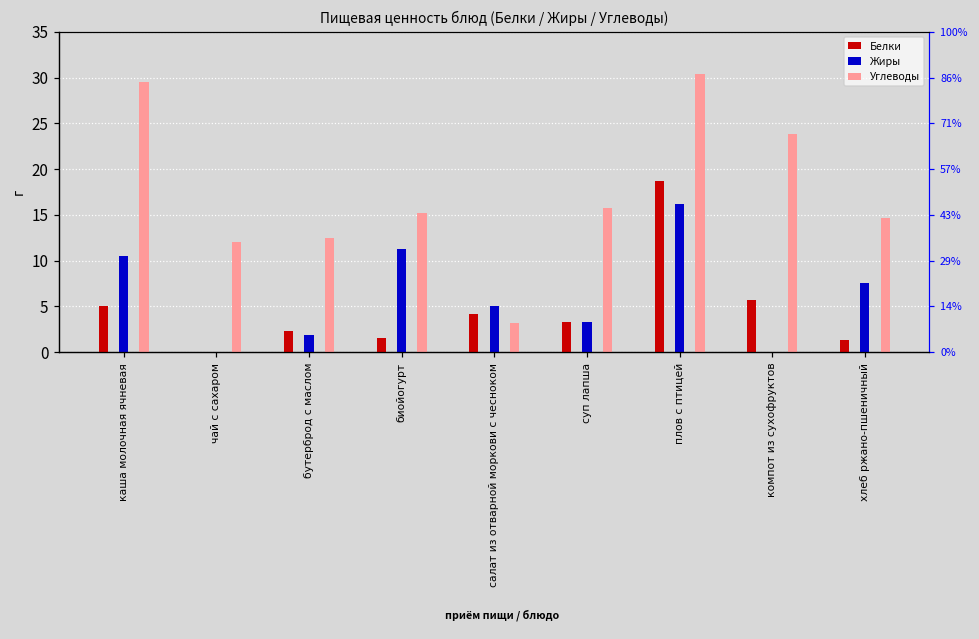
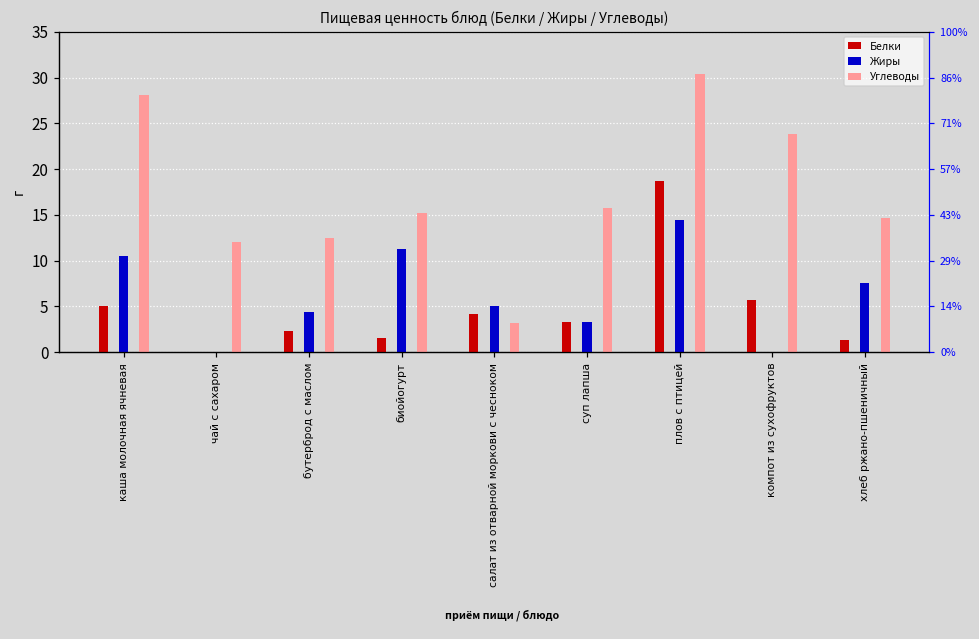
  {
    "Белки": {
      "каша молочная ячневая": 5,
      "чай с сахаром": 0,
      "бутерброд с маслом": 2,
      "биойогурт": 2,
      "салат из отварной моркови с чесноком": 4,
      "суп лапша": 3,
      "плов с птицей": 19,
      "компот из сухофруктов": 6,
      "хлеб ржано-пшеничный": 1
    },
    "Жиры": {
      "каша молочная ячневая": 10,
      "чай с сахаром": 0,
-     "бутерброд с маслом": 2,
+     "бутерброд с маслом": 4,
      "биойогурт": 11,
      "салат из отварной моркови с чесноком": 5,
      "суп лапша": 3,
-     "плов с птицей": 16,
+     "плов с птицей": 14,
      "компот из сухофруктов": 0,
      "хлеб ржано-пшеничный": 8
    },
    "Углеводы": {
-     "каша молочная ячневая": 30,
+     "каша молочная ячневая": 28,
      "чай с сахаром": 12,
      "бутерброд с маслом": 12,
      "биойогурт": 15,
      "салат из отварной моркови с чесноком": 3,
      "суп лапша": 16,
      "плов с птицей": 30,
      "компот из сухофруктов": 24,
      "хлеб ржано-пшеничный": 15
    }
  }
